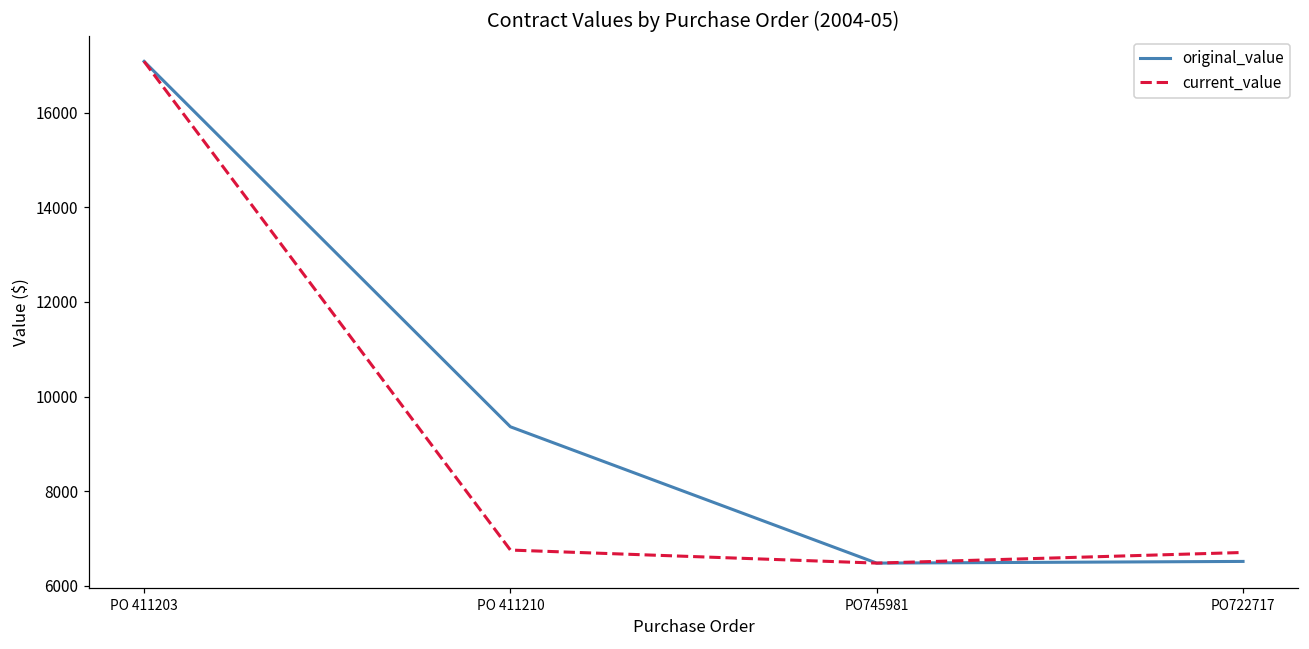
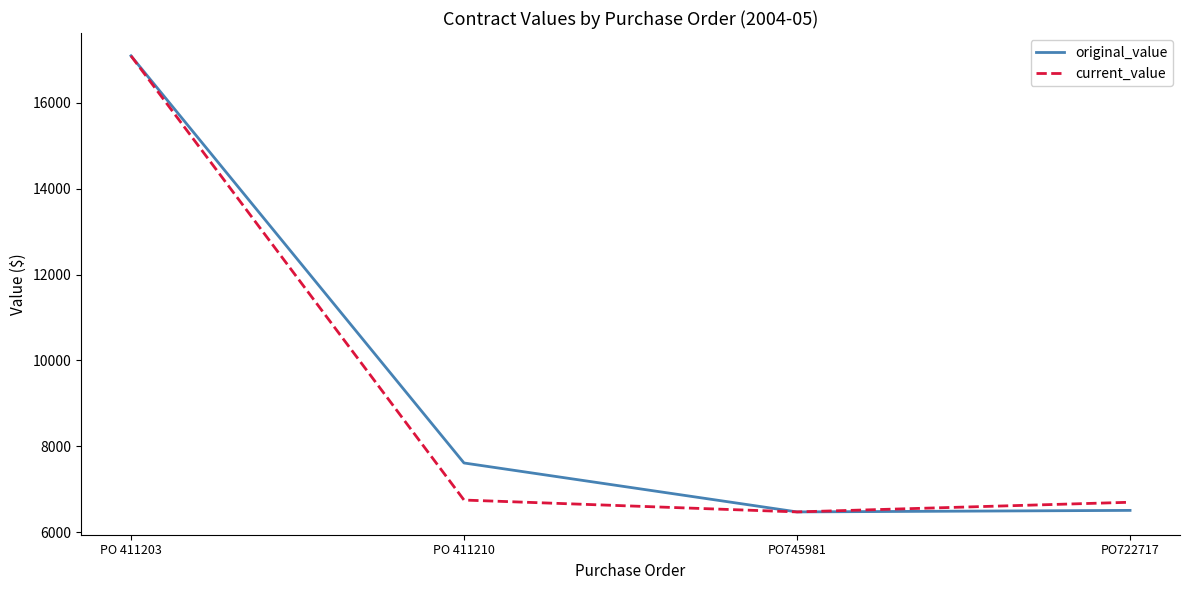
  {
    "original_value": {
-     "PO 411210": 9400,
+     "PO 411210": 7600,
      "PO722717": 6500
    },
    "current_value": {
      "PO 411210": 6800,
      "PO722717": 6700
    }
  }
